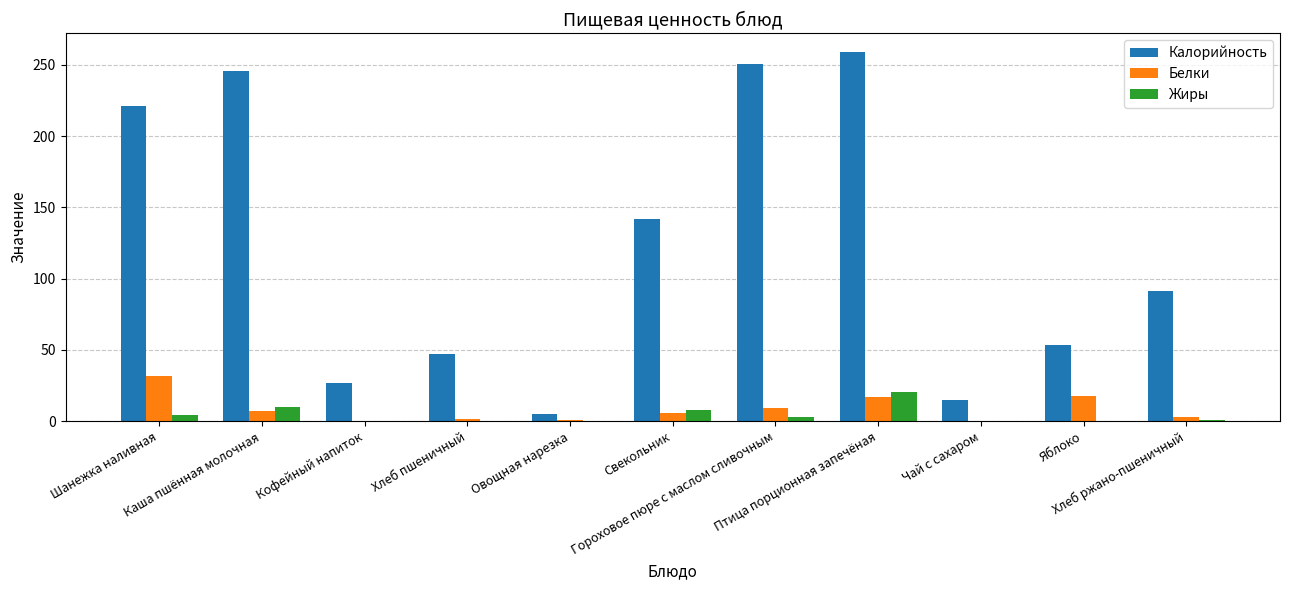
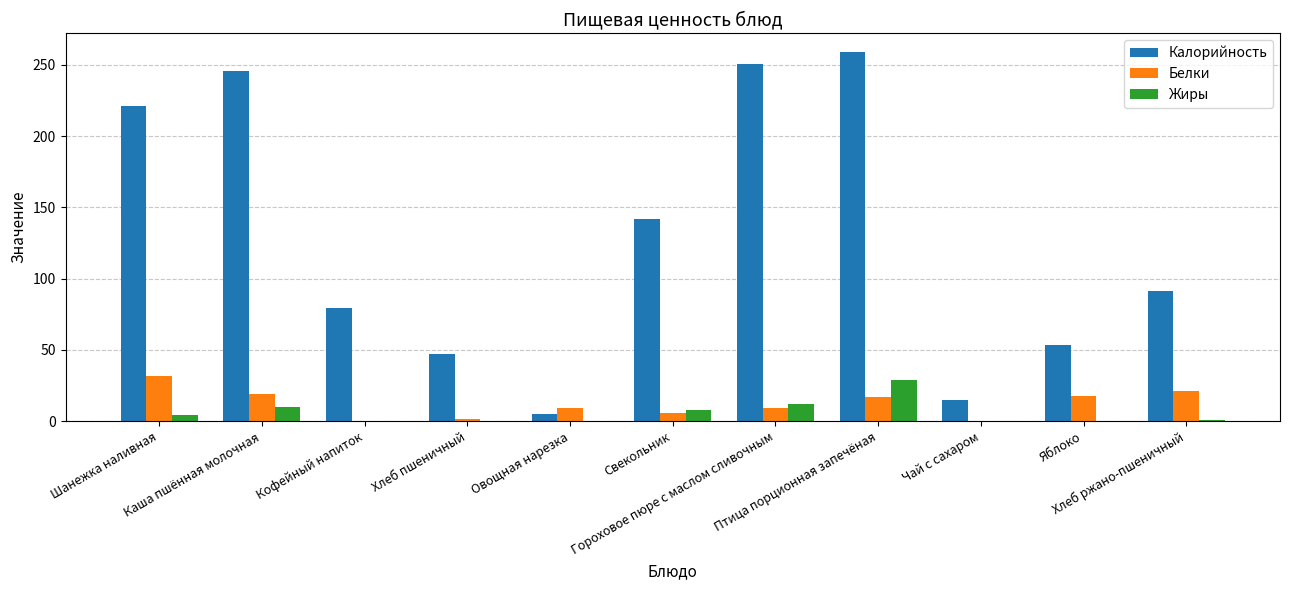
  {
    "Калорийность": {
      "Шанежка наливная": 221,
      "Каша пшённая молочная": 246,
-     "Кофейный напиток": 27,
+     "Кофейный напиток": 80,
      "Хлеб пшеничный": 47,
      "Овощная нарезка": 5,
      "Свекольник": 142,
      "Гороховое пюре с маслом сливочным": 250,
      "Птица порционная запечёная": 259,
      "Чай с сахаром": 15,
      "Яблоко": 53,
      "Хлеб ржано-пшеничный": 91
    },
    "Белки": {
      "Шанежка наливная": 32,
-     "Каша пшённая молочная": 7,
-     "Овощная нарезка": 1,
+     "Каша пшённая молочная": 19,
+     "Овощная нарезка": 9,
      "Свекольник": 6,
      "Гороховое пюре с маслом сливочным": 9,
      "Птица порционная запечёная": 17,
      "Яблоко": 18,
-     "Хлеб ржано-пшеничный": 3
+     "Хлеб ржано-пшеничный": 22
    },
    "Жиры": {
      "Шанежка наливная": 5,
      "Каша пшённая молочная": 10,
      "Свекольник": 8,
-     "Гороховое пюре с маслом сливочным": 3,
-     "Птица порционная запечёная": 21
+     "Гороховое пюре с маслом сливочным": 12,
+     "Птица порционная запечёная": 29
    }
  }
